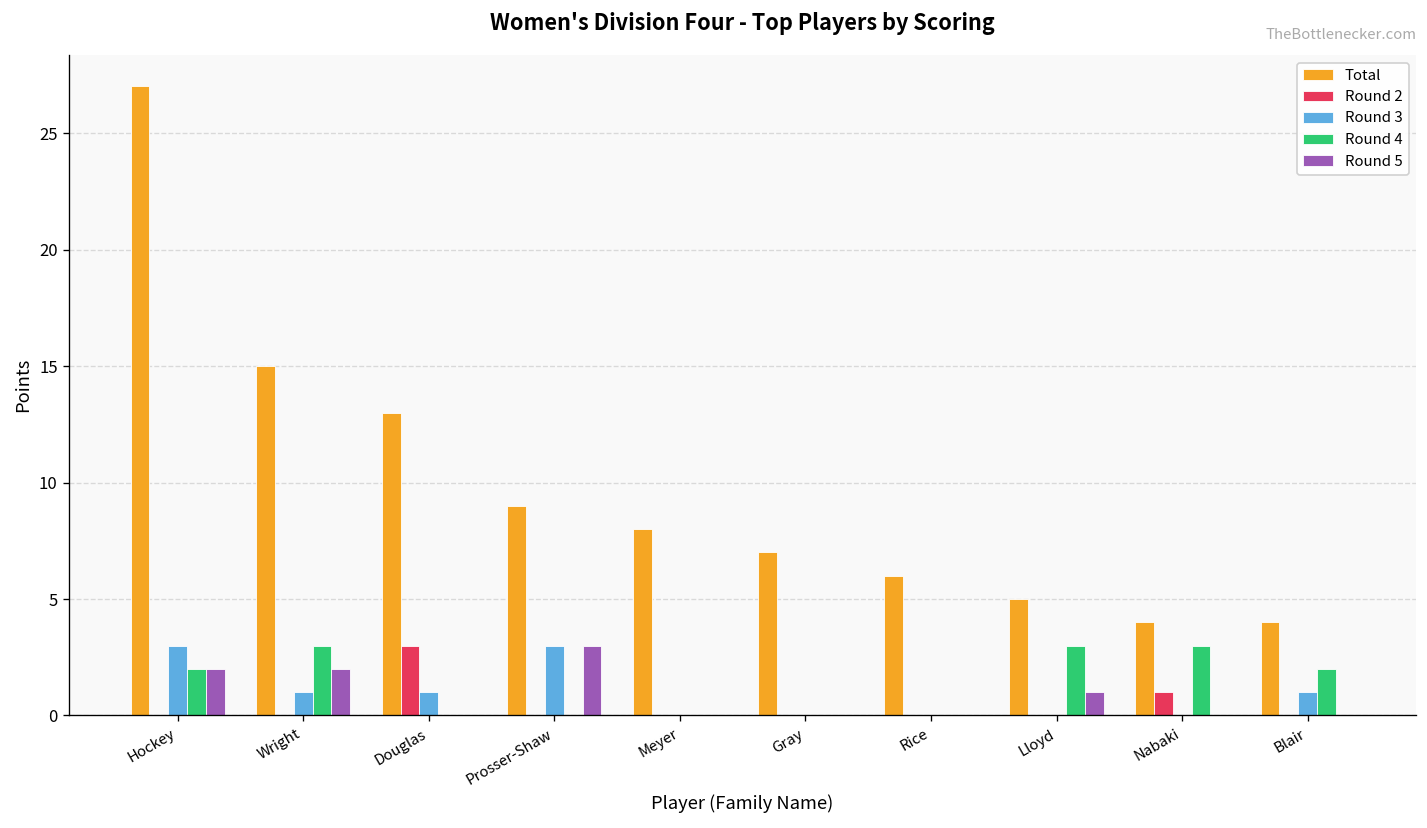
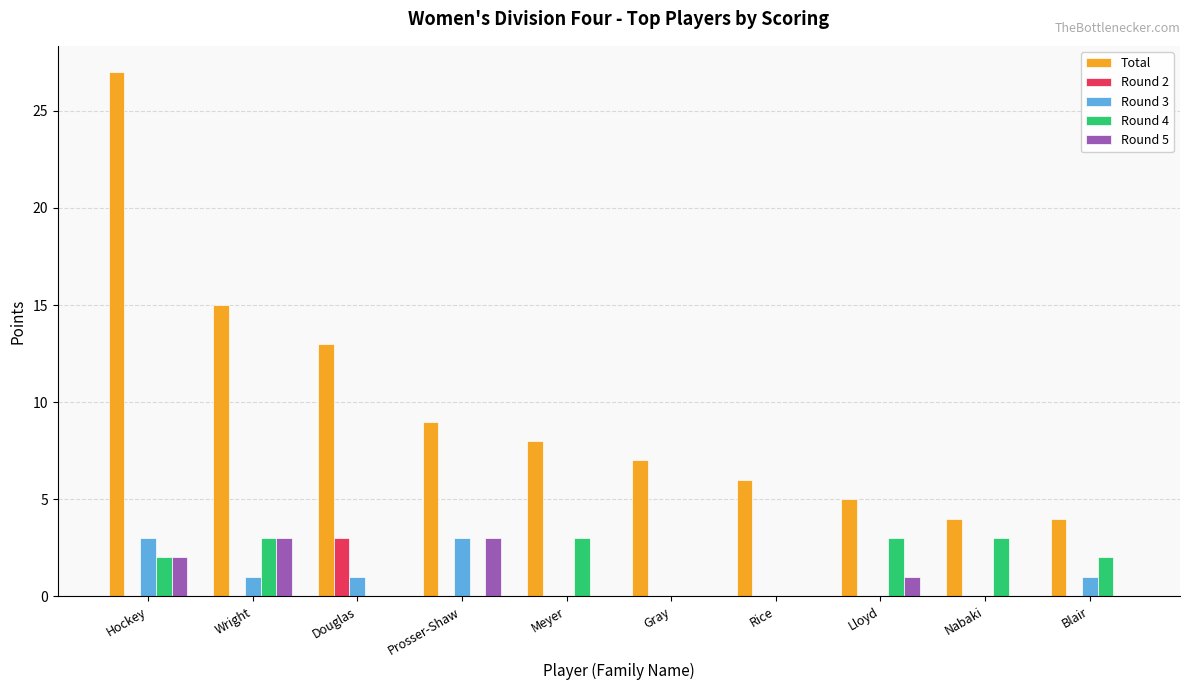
  {
    "Total": {
      "Hockey": 27,
      "Wright": 15,
      "Douglas": 13,
      "Prosser-Shaw": 9,
      "Meyer": 8,
      "Gray": 7,
      "Rice": 6,
      "Lloyd": 5,
      "Nabaki": 4,
      "Blair": 4
    },
    "Round 2": {
      "Hockey": 0,
      "Wright": 0,
      "Douglas": 3,
      "Prosser-Shaw": 0,
      "Meyer": 0,
      "Gray": 0,
      "Rice": 0,
      "Lloyd": 0,
-     "Nabaki": 1,
+     "Nabaki": 0,
      "Blair": 0
    },
    "Round 3": {
      "Hockey": 3,
      "Wright": 1,
      "Douglas": 1,
      "Prosser-Shaw": 3,
      "Meyer": 0,
      "Gray": 0,
      "Rice": 0,
      "Lloyd": 0,
      "Nabaki": 0,
      "Blair": 1
    },
    "Round 4": {
      "Hockey": 2,
      "Wright": 3,
      "Douglas": 0,
      "Prosser-Shaw": 0,
-     "Meyer": 0,
+     "Meyer": 3,
      "Gray": 0,
      "Rice": 0,
      "Lloyd": 3,
      "Nabaki": 3,
      "Blair": 2
    },
    "Round 5": {
      "Hockey": 2,
-     "Wright": 2,
+     "Wright": 3,
      "Douglas": 0,
      "Prosser-Shaw": 3,
      "Meyer": 0,
      "Gray": 0,
      "Rice": 0,
      "Lloyd": 1,
      "Nabaki": 0,
      "Blair": 0
    }
  }
